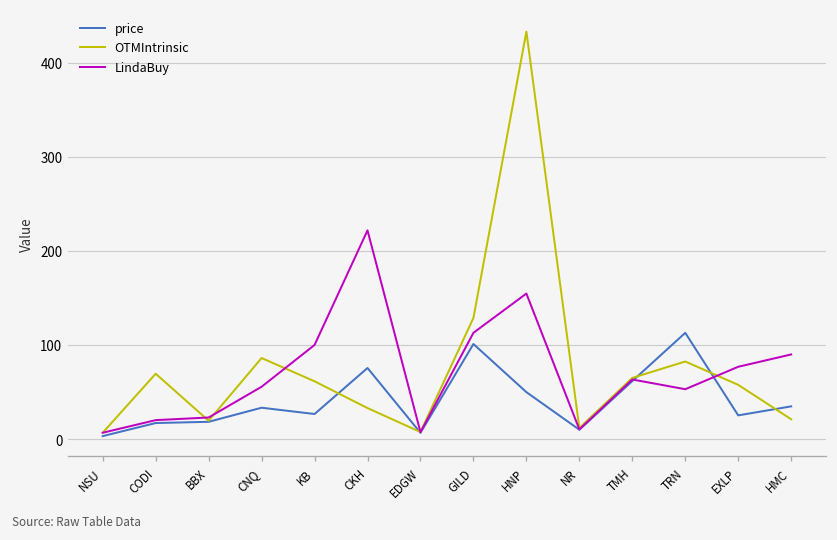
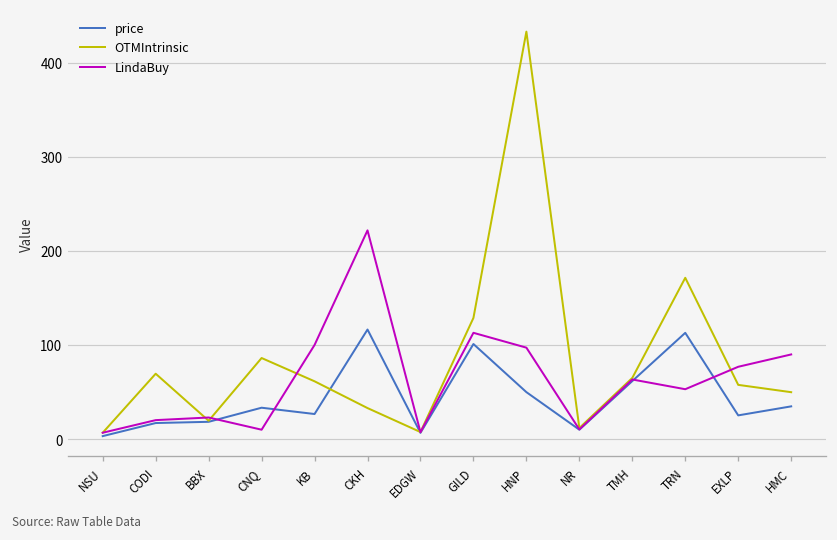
  {
    "price": {
      "NSU": 0,
      "CNQ": 30,
      "KB": 30,
-     "CKH": 80,
+     "CKH": 120,
      "GILD": 100,
      "HNP": 50,
      "TRN": 110,
      "EXLP": 30,
      "HMC": 40
    },
    "OTMIntrinsic": {
      "CODI": 70,
      "CNQ": 90,
      "KB": 60,
      "CKH": 30,
      "GILD": 130,
      "HNP": 430,
-     "TRN": 80,
+     "TRN": 170,
      "EXLP": 60,
-     "HMC": 20
+     "HMC": 50
    },
    "LindaBuy": {
      "BBX": 20,
-     "CNQ": 60,
+     "CNQ": 10,
      "KB": 100,
      "CKH": 220,
      "GILD": 110,
-     "HNP": 150,
+     "HNP": 100,
      "TRN": 50,
      "EXLP": 80,
      "HMC": 90
    }
  }
